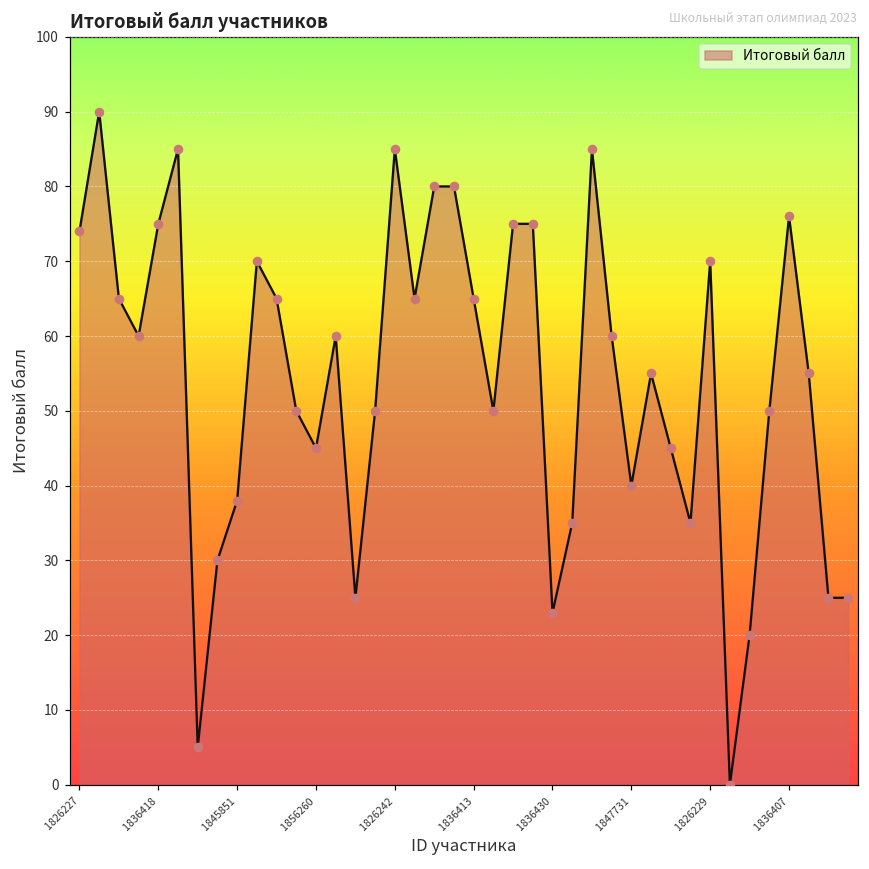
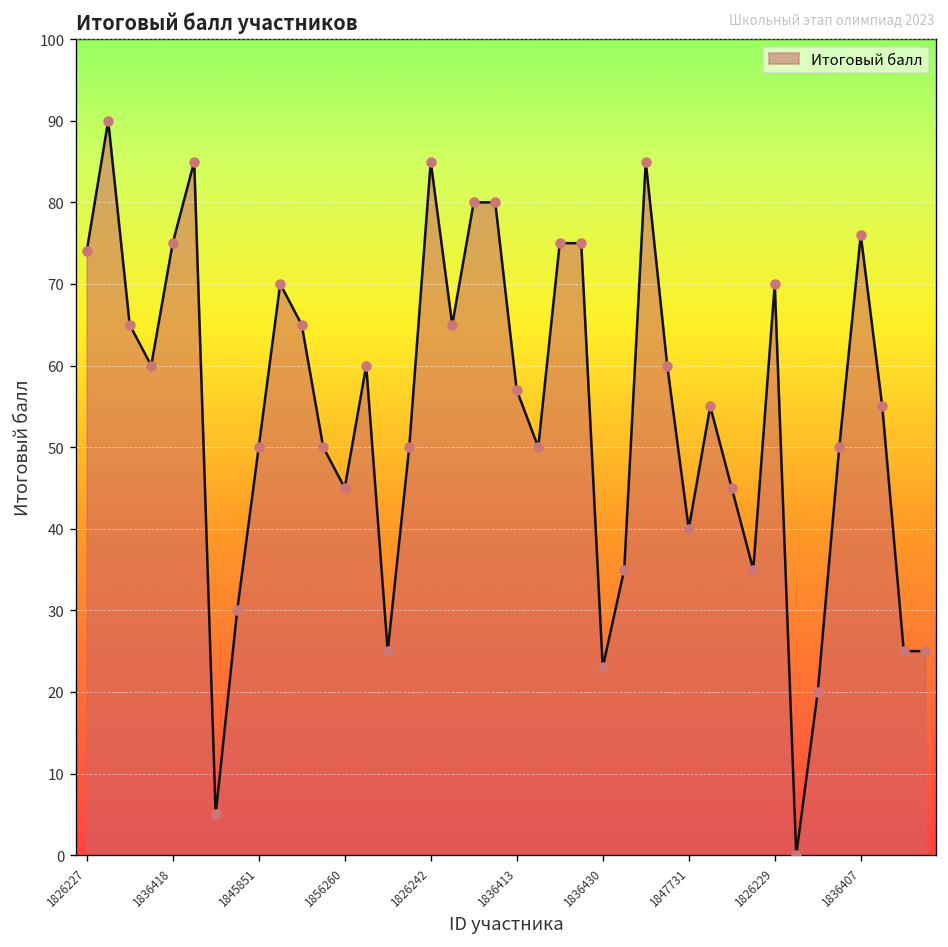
  {
    "1826227": 74,
    "1836418": 75,
-   "1845851": 38,
+   "1845851": 50,
    "1856260": 45,
    "1826242": 85,
-   "1836413": 65,
+   "1836413": 57,
    "1836430": 23,
    "1847731": 40,
    "1826229": 70,
    "1836407": 76
  }
